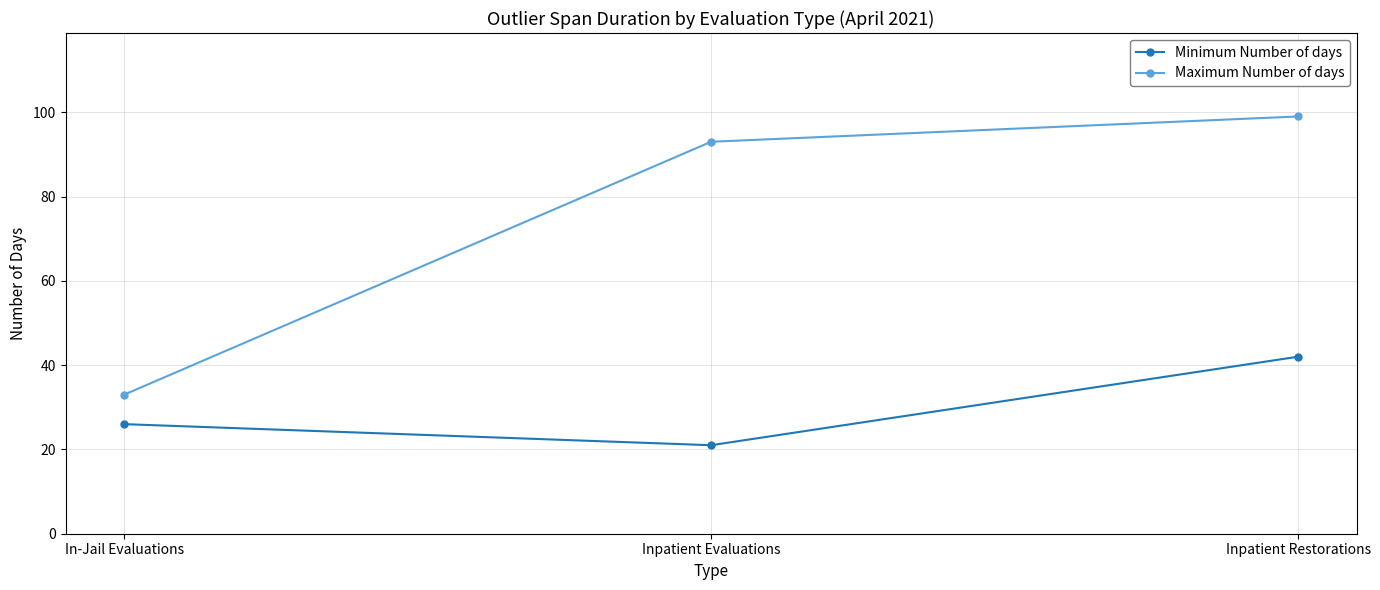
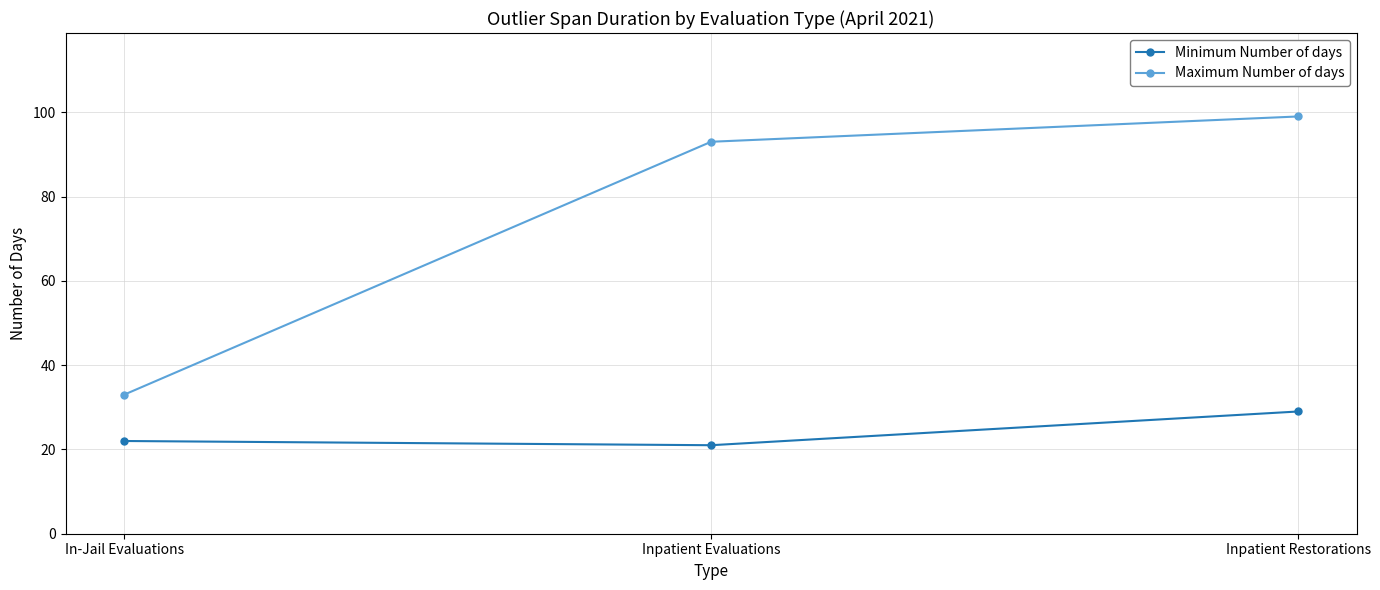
  {
    "Minimum Number of days": {
-     "In-Jail Evaluations": 26,
+     "In-Jail Evaluations": 22,
      "Inpatient Evaluations": 21,
-     "Inpatient Restorations": 42
+     "Inpatient Restorations": 29
    },
    "Maximum Number of days": {
      "In-Jail Evaluations": 33,
      "Inpatient Evaluations": 93,
      "Inpatient Restorations": 99
    }
  }
